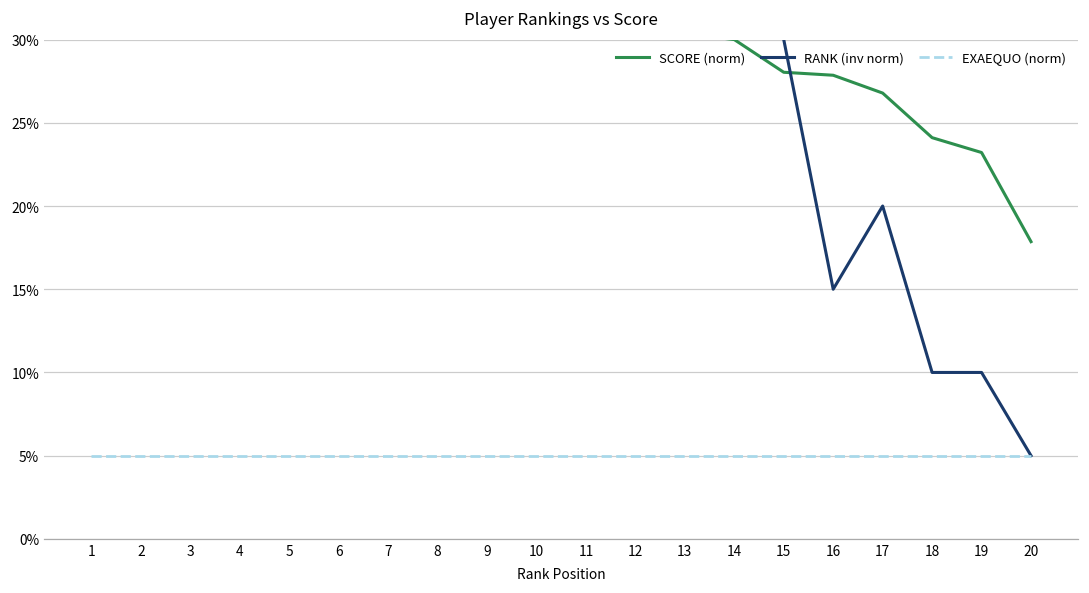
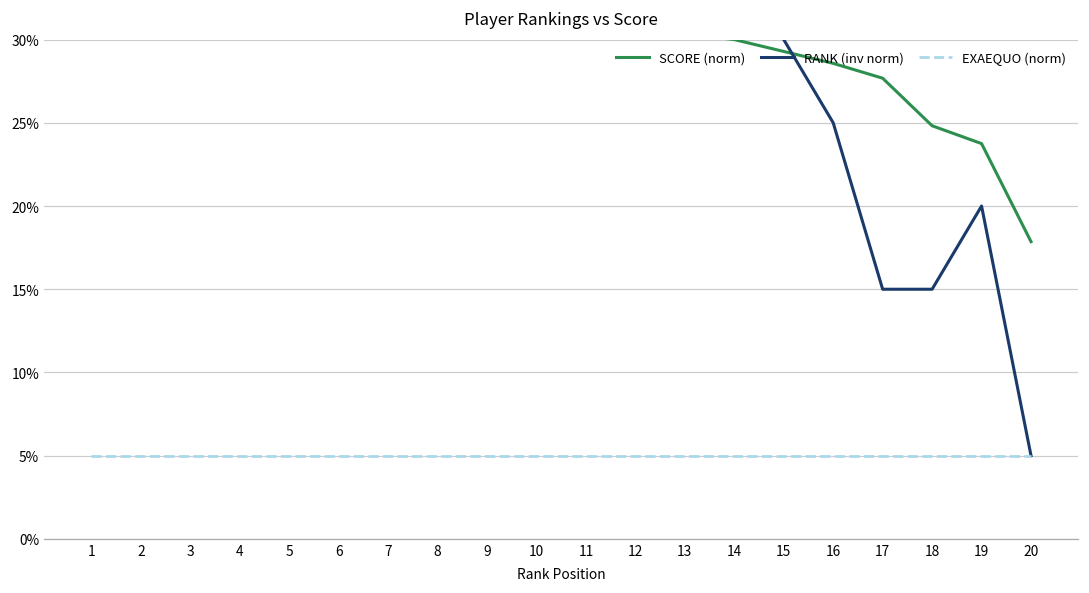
  {
    "SCORE (norm)": {
      "14": "30.0%",
-     "15": "28.0%",
-     "16": "27.9%",
-     "17": "26.8%",
-     "18": "24.1%",
-     "19": "23.2%",
+     "15": "29.3%",
+     "16": "28.6%",
+     "17": "27.7%",
+     "18": "24.8%",
+     "19": "23.8%",
      "20": "17.9%"
    },
    "RANK (inv norm)": {
      "15": "30.0%",
-     "16": "15.0%",
-     "17": "20.0%",
-     "18": "10.0%",
-     "19": "10.0%"
+     "16": "25.0%",
+     "17": "15.0%",
+     "18": "15.0%",
+     "19": "20.0%"
    },
    "EXAEQUO (norm)": {
      "1": "5.0%",
      "2": "5.0%",
      "3": "5.0%",
      "4": "5.0%",
      "5": "5.0%",
      "6": "5.0%",
      "7": "5.0%",
      "8": "5.0%",
      "9": "5.0%",
      "10": "5.0%",
      "11": "5.0%",
      "12": "5.0%",
      "13": "5.0%",
      "14": "5.0%",
      "15": "5.0%",
      "16": "5.0%",
      "17": "5.0%",
      "18": "5.0%",
      "19": "5.0%"
    }
  }
